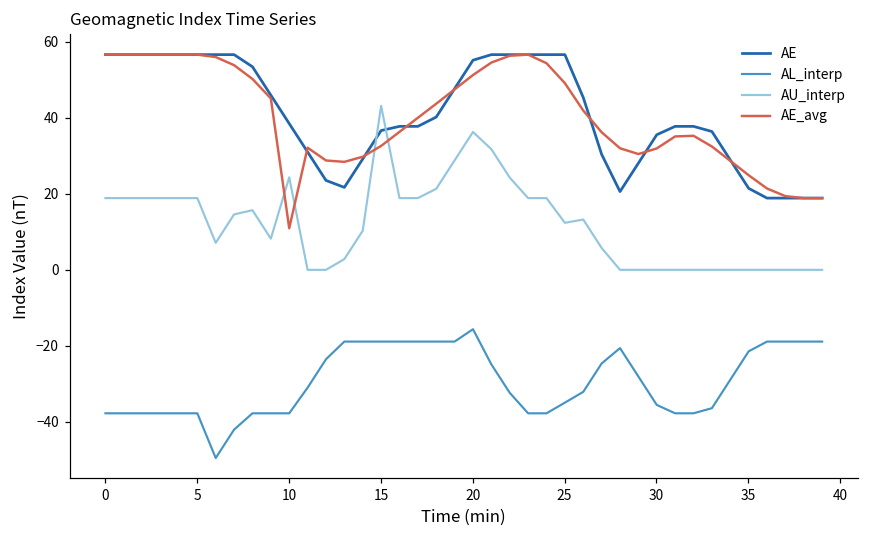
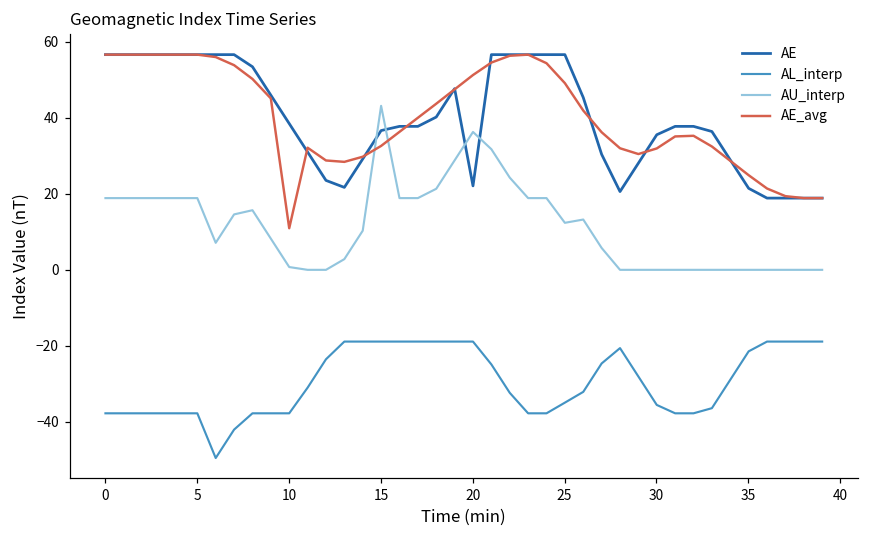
  {
    "AE": {
      "10": 38,
      "15": 37,
-     "20": 55,
+     "20": 22,
      "25": 57
    },
    "AL_interp": {
      "0": -38,
      "5": -38,
      "10": -38,
      "15": -19,
-     "20": -16,
+     "20": -19,
      "25": -35
    },
    "AU_interp": {
      "0": 19,
      "5": 19,
-     "10": 24,
+     "10": 1,
      "15": 43,
      "20": 36,
      "25": 12
    },
    "AE_avg": {
      "10": 11,
      "15": 33,
      "20": 51,
      "25": 49
    }
  }
